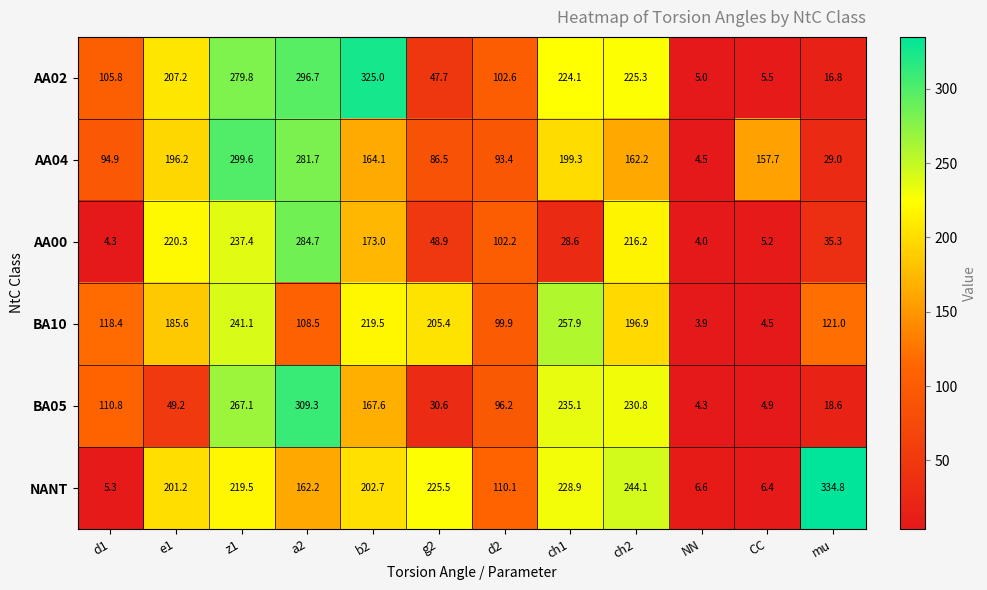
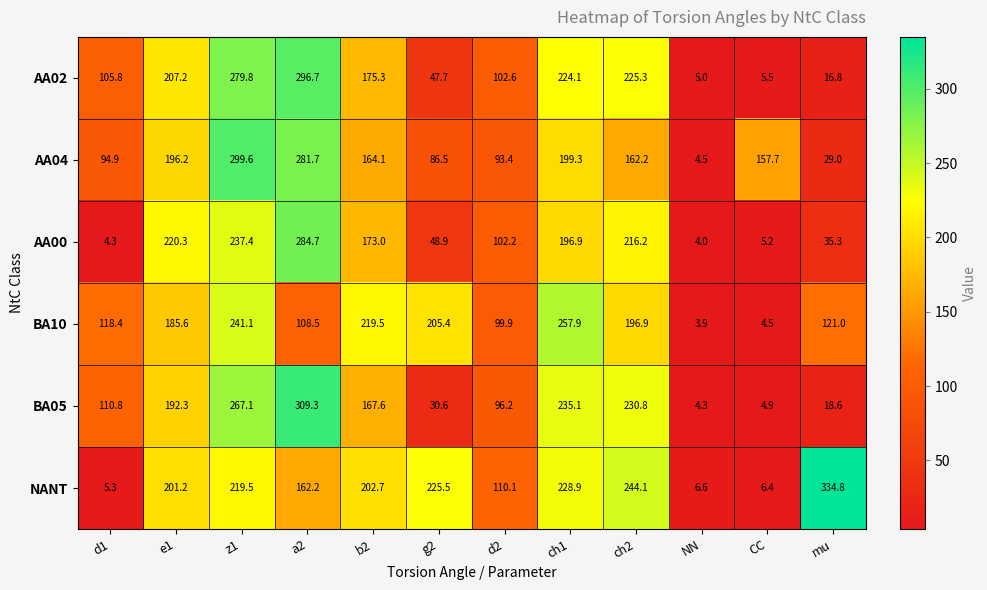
  {
    "AA02": {
      "d1": 105.8,
      "e1": 207.2,
      "z1": 279.8,
      "a2": 296.7,
-     "b2": 325.0,
+     "b2": 175.3,
      "g2": 47.7,
      "d2": 102.6,
      "ch1": 224.1,
      "ch2": 225.3,
      "NN": 5.0,
      "CC": 5.5,
      "mu": 16.8
    },
    "AA04": {
      "d1": 94.9,
      "e1": 196.2,
      "z1": 299.6,
      "a2": 281.7,
      "b2": 164.1,
      "g2": 86.5,
      "d2": 93.4,
      "ch1": 199.3,
      "ch2": 162.2,
      "NN": 4.5,
      "CC": 157.7,
      "mu": 29.0
    },
    "AA00": {
      "d1": 4.3,
      "e1": 220.3,
      "z1": 237.4,
      "a2": 284.7,
      "b2": 173.0,
      "g2": 48.9,
      "d2": 102.2,
-     "ch1": 28.6,
+     "ch1": 196.9,
      "ch2": 216.2,
      "NN": 4.0,
      "CC": 5.2,
      "mu": 35.3
    },
    "BA10": {
      "d1": 118.4,
      "e1": 185.6,
      "z1": 241.1,
      "a2": 108.5,
      "b2": 219.5,
      "g2": 205.4,
      "d2": 99.9,
      "ch1": 257.9,
      "ch2": 196.9,
      "NN": 3.9,
      "CC": 4.5,
      "mu": 121.0
    },
    "BA05": {
      "d1": 110.8,
-     "e1": 49.2,
+     "e1": 192.3,
      "z1": 267.1,
      "a2": 309.3,
      "b2": 167.6,
      "g2": 30.6,
      "d2": 96.2,
      "ch1": 235.1,
      "ch2": 230.8,
      "NN": 4.3,
      "CC": 4.9,
      "mu": 18.6
    },
    "NANT": {
      "d1": 5.3,
      "e1": 201.2,
      "z1": 219.5,
      "a2": 162.2,
      "b2": 202.7,
      "g2": 225.5,
      "d2": 110.1,
      "ch1": 228.9,
      "ch2": 244.1,
      "NN": 6.6,
      "CC": 6.4,
      "mu": 334.8
    }
  }
